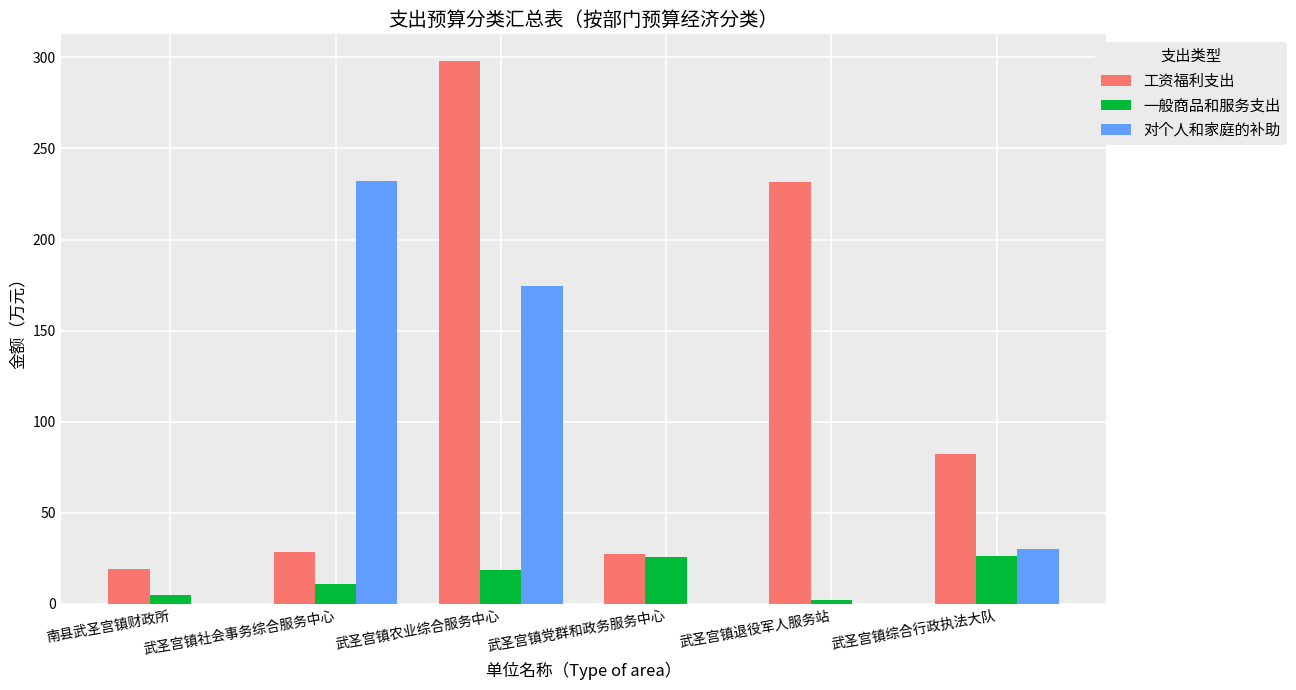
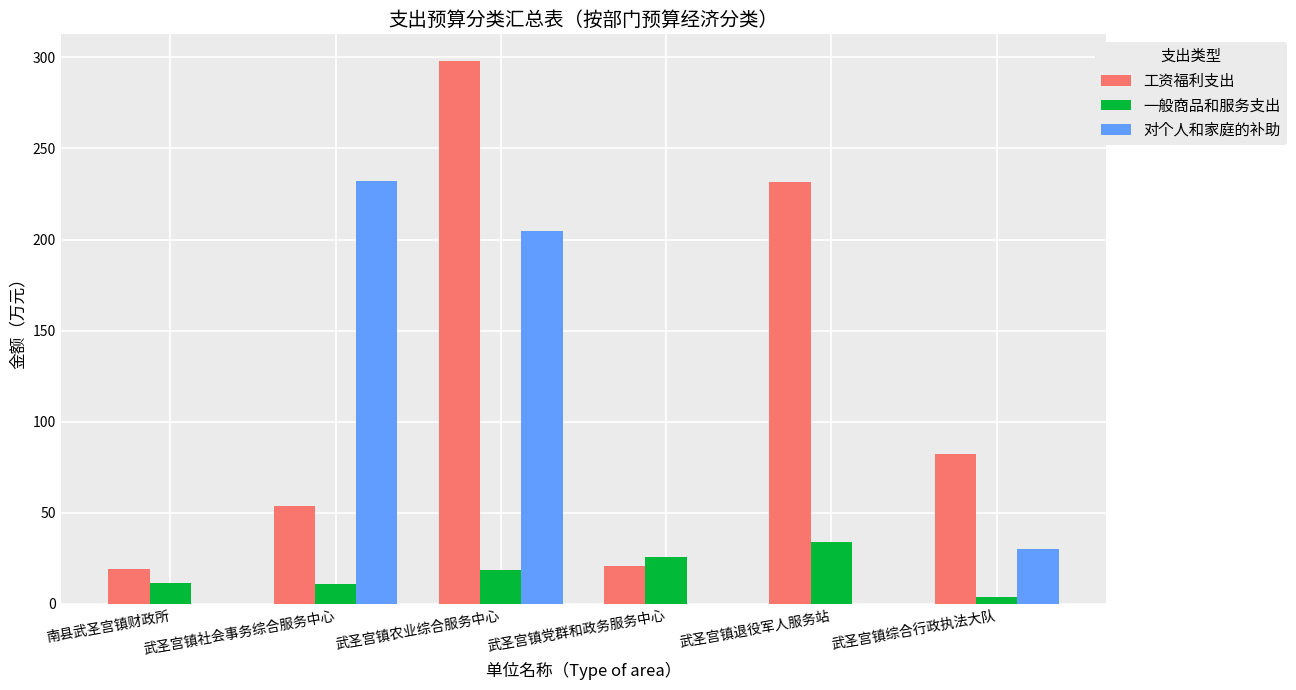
  {
    "工资福利支出": {
      "南县武圣宫镇财政所": 19,
-     "武圣宫镇社会事务综合服务中心": 28,
+     "武圣宫镇社会事务综合服务中心": 54,
      "武圣宫镇农业综合服务中心": 298,
-     "武圣宫镇党群和政务服务中心": 28,
+     "武圣宫镇党群和政务服务中心": 21,
      "武圣宫镇退役军人服务站": 232,
      "武圣宫镇综合行政执法大队": 82
    },
    "一般商品和服务支出": {
-     "南县武圣宫镇财政所": 5,
+     "南县武圣宫镇财政所": 11,
      "武圣宫镇社会事务综合服务中心": 11,
      "武圣宫镇农业综合服务中心": 18,
      "武圣宫镇党群和政务服务中心": 26,
-     "武圣宫镇退役军人服务站": 2,
-     "武圣宫镇综合行政执法大队": 26
+     "武圣宫镇退役军人服务站": 34,
+     "武圣宫镇综合行政执法大队": 4
    },
    "对个人和家庭的补助": {
      "南县武圣宫镇财政所": 0,
      "武圣宫镇社会事务综合服务中心": 232,
-     "武圣宫镇农业综合服务中心": 175,
+     "武圣宫镇农业综合服务中心": 205,
      "武圣宫镇党群和政务服务中心": 0,
      "武圣宫镇退役军人服务站": 0,
      "武圣宫镇综合行政执法大队": 30
    }
  }
